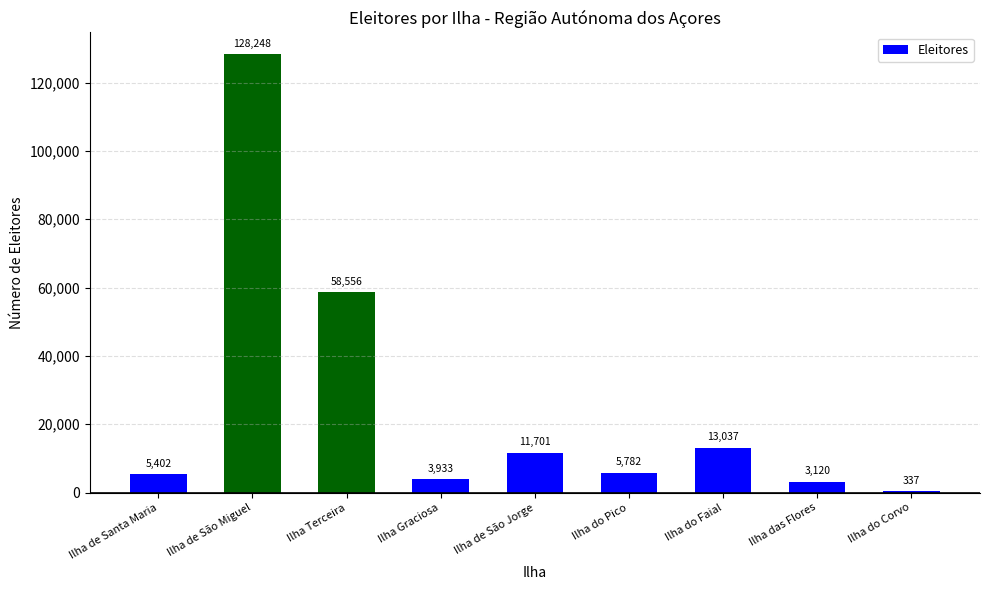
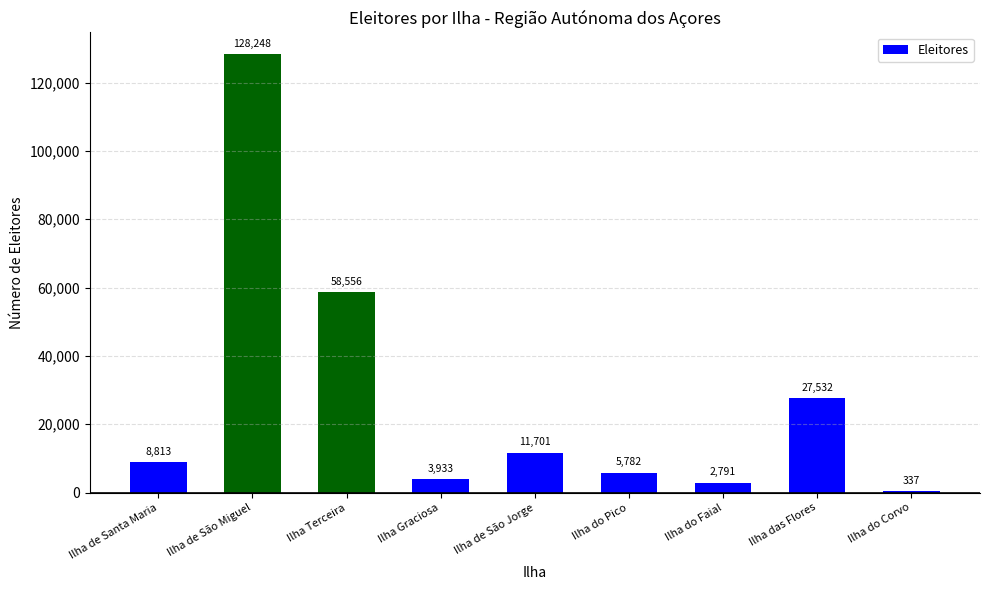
  {
-   "Ilha de Santa Maria": "5,402",
+   "Ilha de Santa Maria": "8,813",
    "Ilha de São Miguel": "128,248",
    "Ilha Terceira": "58,556",
    "Ilha Graciosa": "3,933",
    "Ilha de São Jorge": "11,701",
    "Ilha do Pico": "5,782",
-   "Ilha do Faial": "13,037",
-   "Ilha das Flores": "3,120",
+   "Ilha do Faial": "2,791",
+   "Ilha das Flores": "27,532",
    "Ilha do Corvo": "337"
  }
